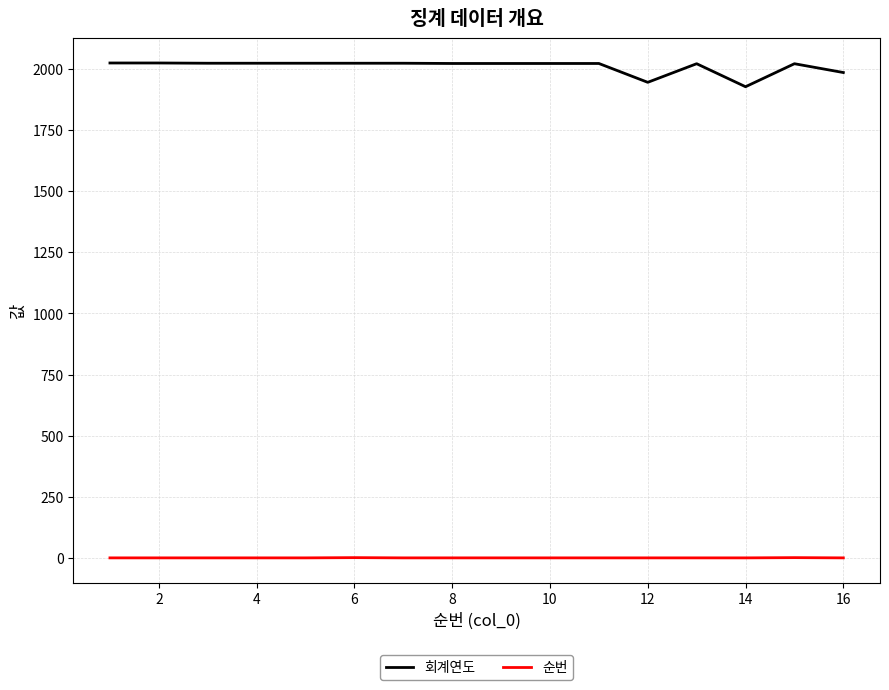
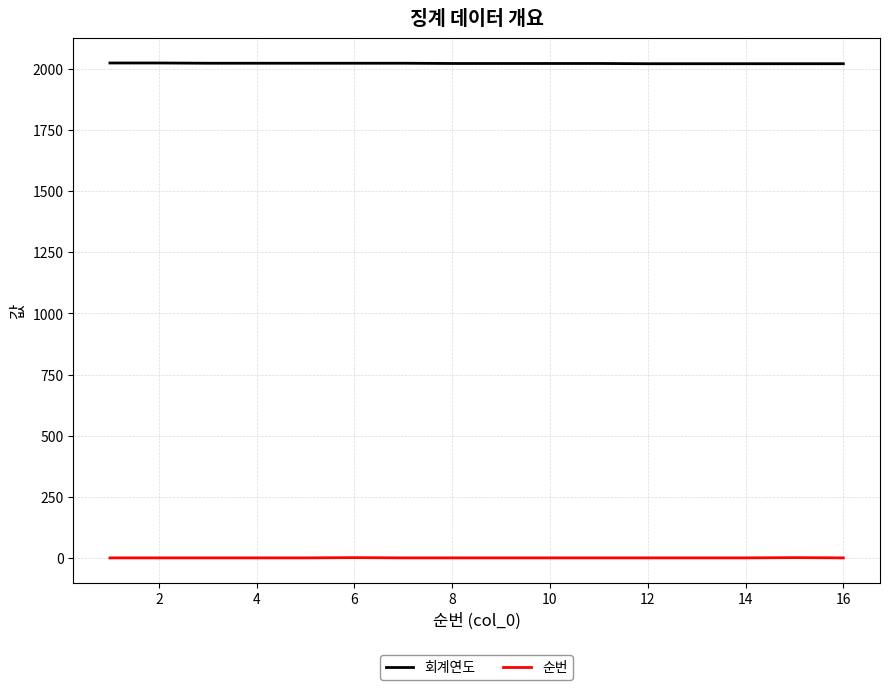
  {
    "회계연도": {
      "2": 2020,
      "4": 2020,
      "6": 2020,
      "8": 2020,
      "10": 2020,
-     "12": 1940,
-     "14": 1930,
-     "16": 1980
+     "12": 2020,
+     "14": 2020,
+     "16": 2020
    },
    "순번": {
      "2": 0,
      "4": 0,
      "6": 0,
      "8": 0,
      "10": 0,
      "12": 0,
      "14": 0,
      "16": 0
    }
  }
